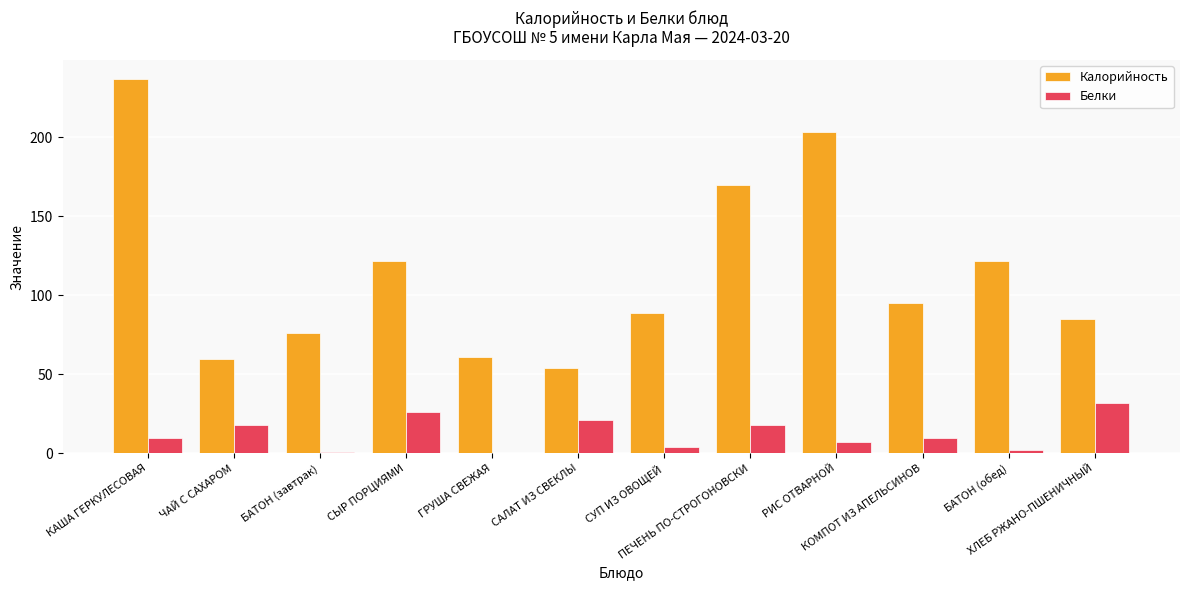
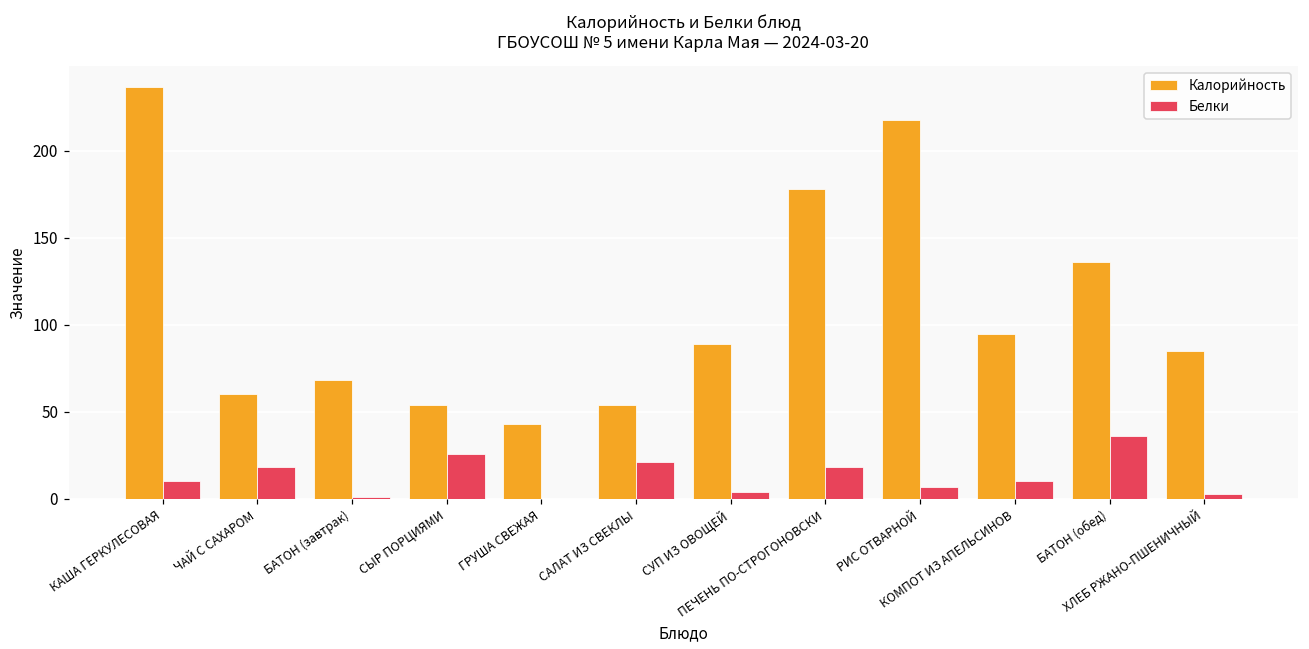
  {
    "Калорийность": {
      "КАША ГЕРКУЛЕСОВАЯ": 237,
      "ЧАЙ С САХАРОМ": 60,
-     "БАТОН (завтрак)": 76,
-     "СЫР ПОРЦИЯМИ": 122,
-     "ГРУША СВЕЖАЯ": 61,
+     "БАТОН (завтрак)": 68,
+     "СЫР ПОРЦИЯМИ": 54,
+     "ГРУША СВЕЖАЯ": 43,
      "САЛАТ ИЗ СВЕКЛЫ": 54,
      "СУП ИЗ ОВОЩЕЙ": 89,
-     "ПЕЧЕНЬ ПО-СТРОГОНОВСКИ": 170,
-     "РИС ОТВАРНОЙ": 203,
+     "ПЕЧЕНЬ ПО-СТРОГОНОВСКИ": 178,
+     "РИС ОТВАРНОЙ": 218,
      "КОМПОТ ИЗ АПЕЛЬСИНОВ": 95,
-     "БАТОН (обед)": 122,
+     "БАТОН (обед)": 136,
      "ХЛЕБ РЖАНО-ПШЕНИЧНЫЙ": 85
    },
    "Белки": {
      "КАША ГЕРКУЛЕСОВАЯ": 10,
      "ЧАЙ С САХАРОМ": 18,
      "СЫР ПОРЦИЯМИ": 26,
      "ГРУША СВЕЖАЯ": 0,
      "САЛАТ ИЗ СВЕКЛЫ": 21,
      "СУП ИЗ ОВОЩЕЙ": 4,
      "ПЕЧЕНЬ ПО-СТРОГОНОВСКИ": 18,
      "РИС ОТВАРНОЙ": 7,
      "КОМПОТ ИЗ АПЕЛЬСИНОВ": 10,
-     "БАТОН (обед)": 2,
-     "ХЛЕБ РЖАНО-ПШЕНИЧНЫЙ": 32
+     "БАТОН (обед)": 36,
+     "ХЛЕБ РЖАНО-ПШЕНИЧНЫЙ": 3
    }
  }
